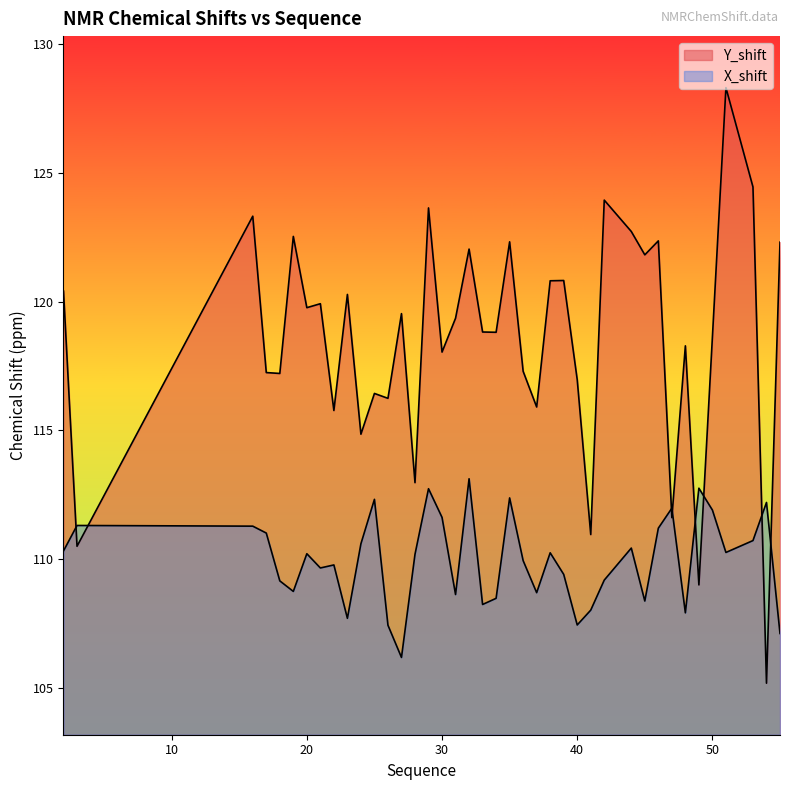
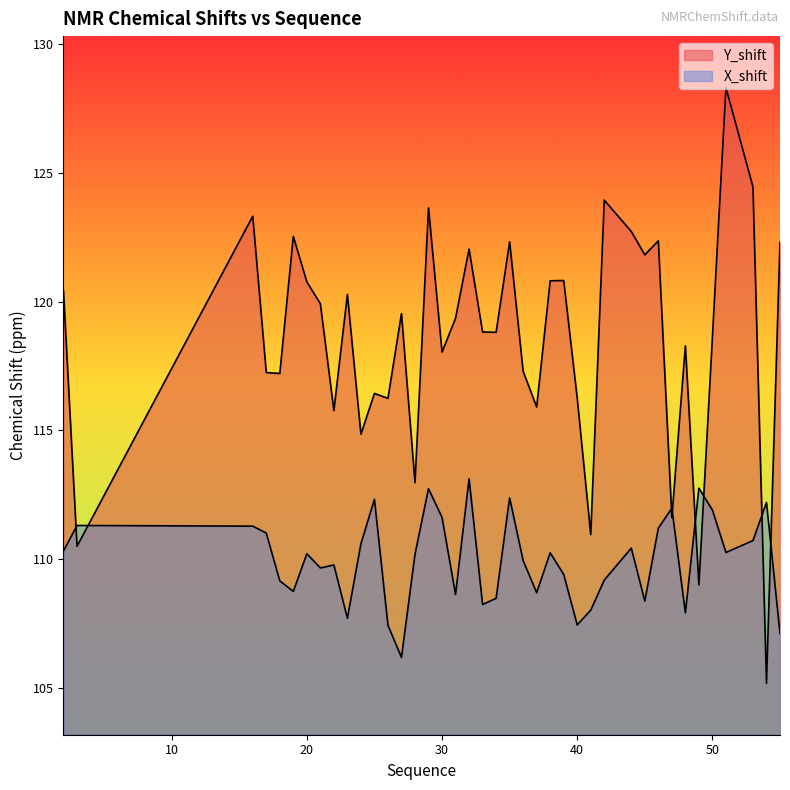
  {
    "Y_shift": {
-     "20": 119.8,
+     "20": 120.8,
      "30": 118.0,
-     "40": 117.0,
+     "40": 116.2,
      "50": 118.6
    },
    "X_shift": {
      "20": 110.2,
      "30": 111.6,
      "40": 107.4,
      "50": 111.9
    }
  }
